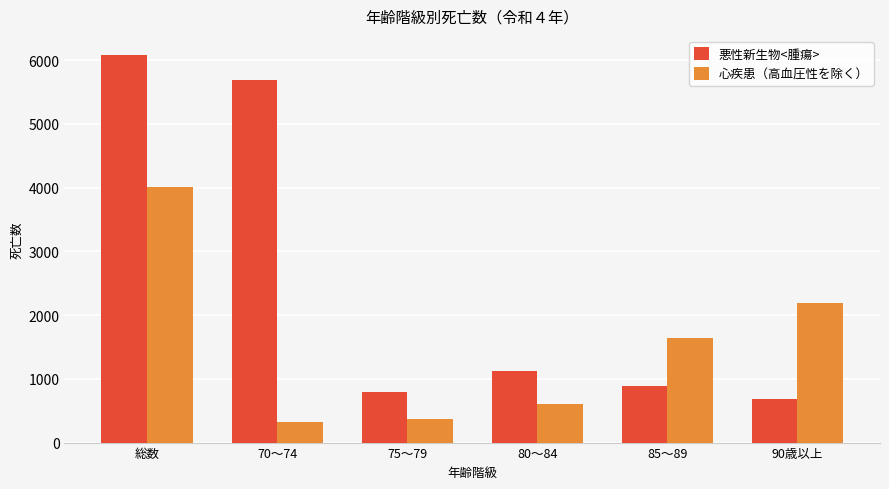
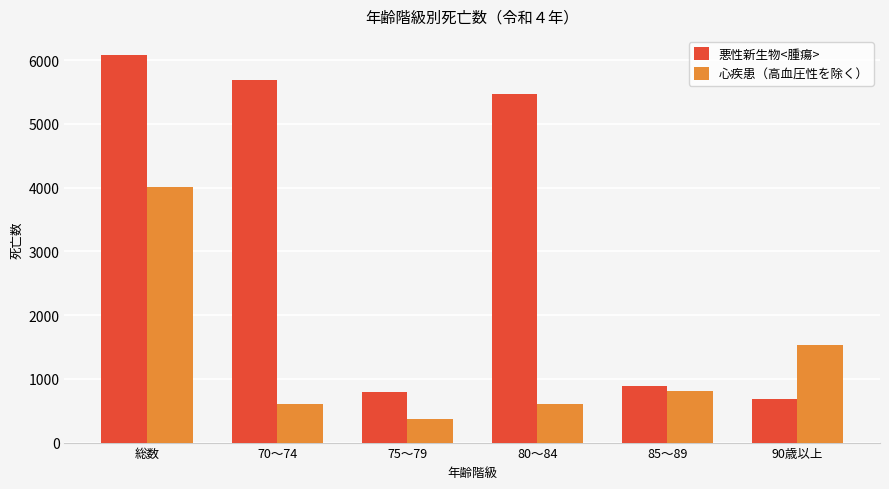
  {
    "悪性新生物<腫瘍>": {
      "総数": 6100,
      "70～74": 5700,
      "75～79": 800,
-     "80～84": 1100,
+     "80～84": 5500,
      "85～89": 900,
      "90歳以上": 700
    },
    "心疾患（高血圧性を除く）": {
      "総数": 4000,
-     "70～74": 300,
+     "70～74": 600,
      "75～79": 400,
      "80～84": 600,
-     "85～89": 1600,
-     "90歳以上": 2200
+     "85～89": 800,
+     "90歳以上": 1500
    }
  }
